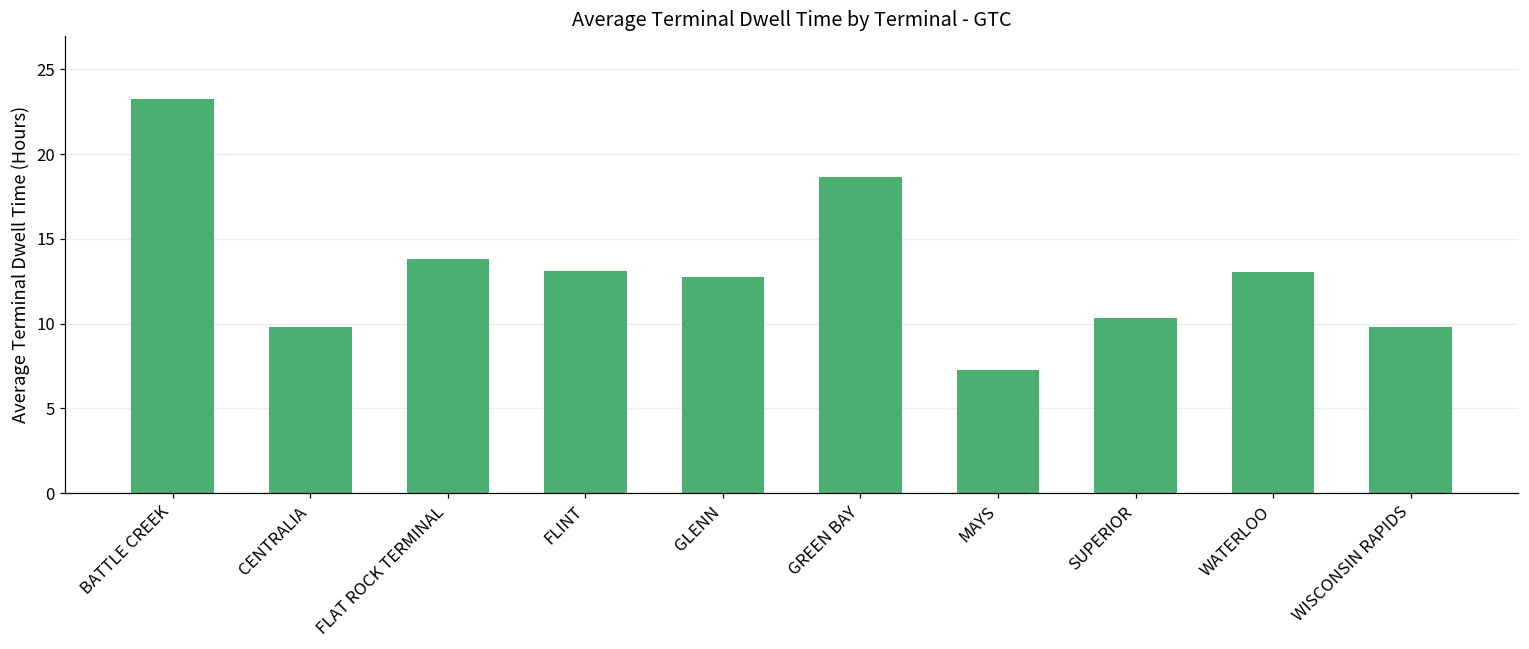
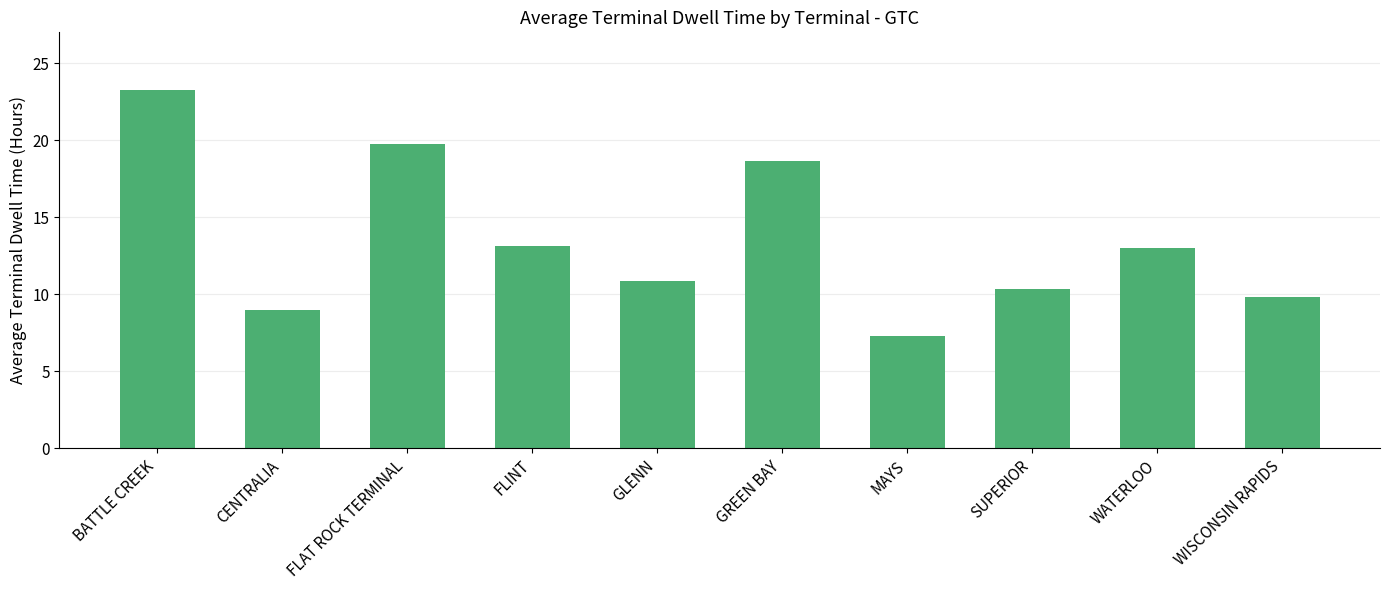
  {
    "BATTLE CREEK": 23.2,
-   "CENTRALIA": 9.8,
-   "FLAT ROCK TERMINAL": 13.8,
+   "CENTRALIA": 9.0,
+   "FLAT ROCK TERMINAL": 19.7,
    "FLINT": 13.1,
-   "GLENN": 12.7,
+   "GLENN": 10.9,
    "GREEN BAY": 18.6,
    "MAYS": 7.3,
    "SUPERIOR": 10.3,
    "WATERLOO": 13.0,
    "WISCONSIN RAPIDS": 9.8
  }
